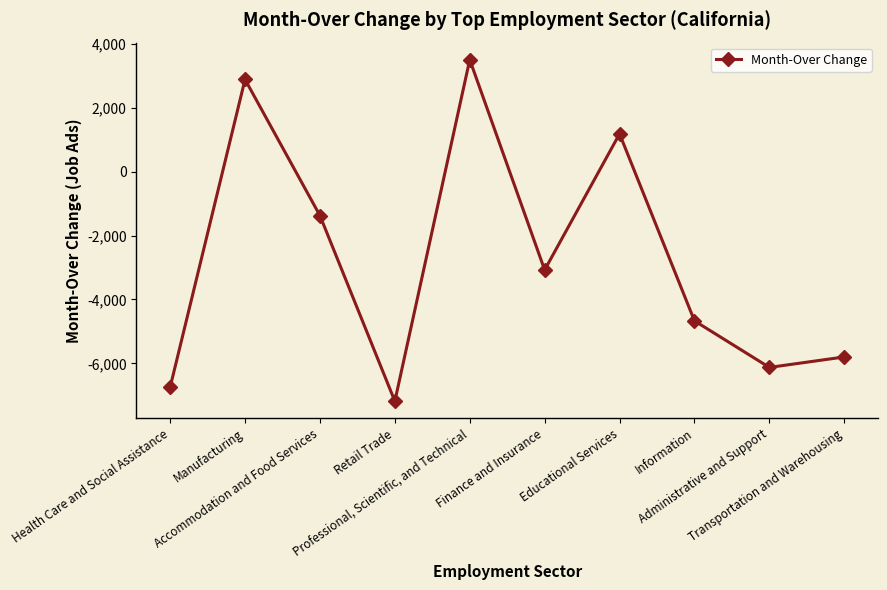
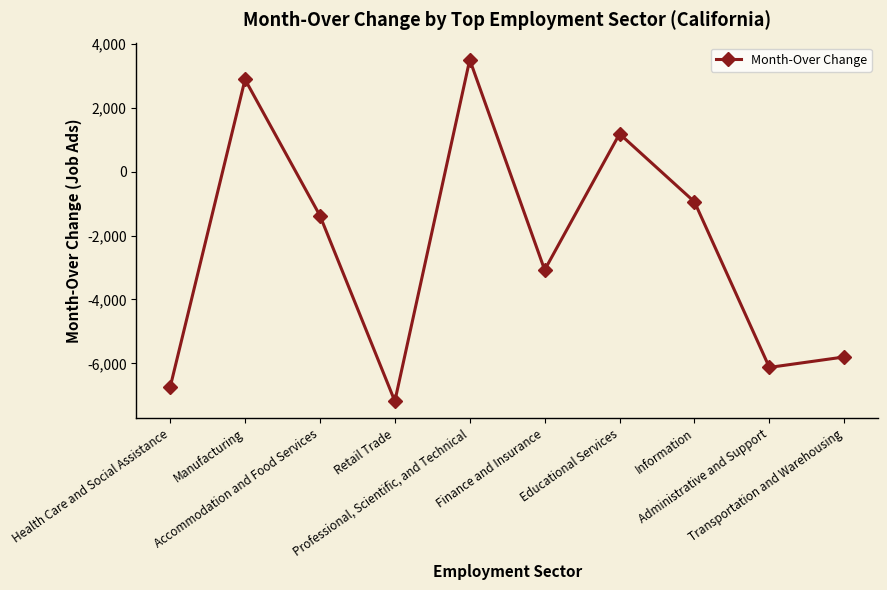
  {
    "Health Care and Social Assistance": "-6,800",
    "Manufacturing": "2,900",
    "Accommodation and Food Services": "-1,400",
    "Retail Trade": "-7,200",
    "Professional, Scientific, and Technical": "3,500",
    "Finance and Insurance": "-3,100",
    "Educational Services": "1,200",
-   "Information": "-4,700",
+   "Information": "-900",
    "Administrative and Support": "-6,100",
    "Transportation and Warehousing": "-5,800"
  }
